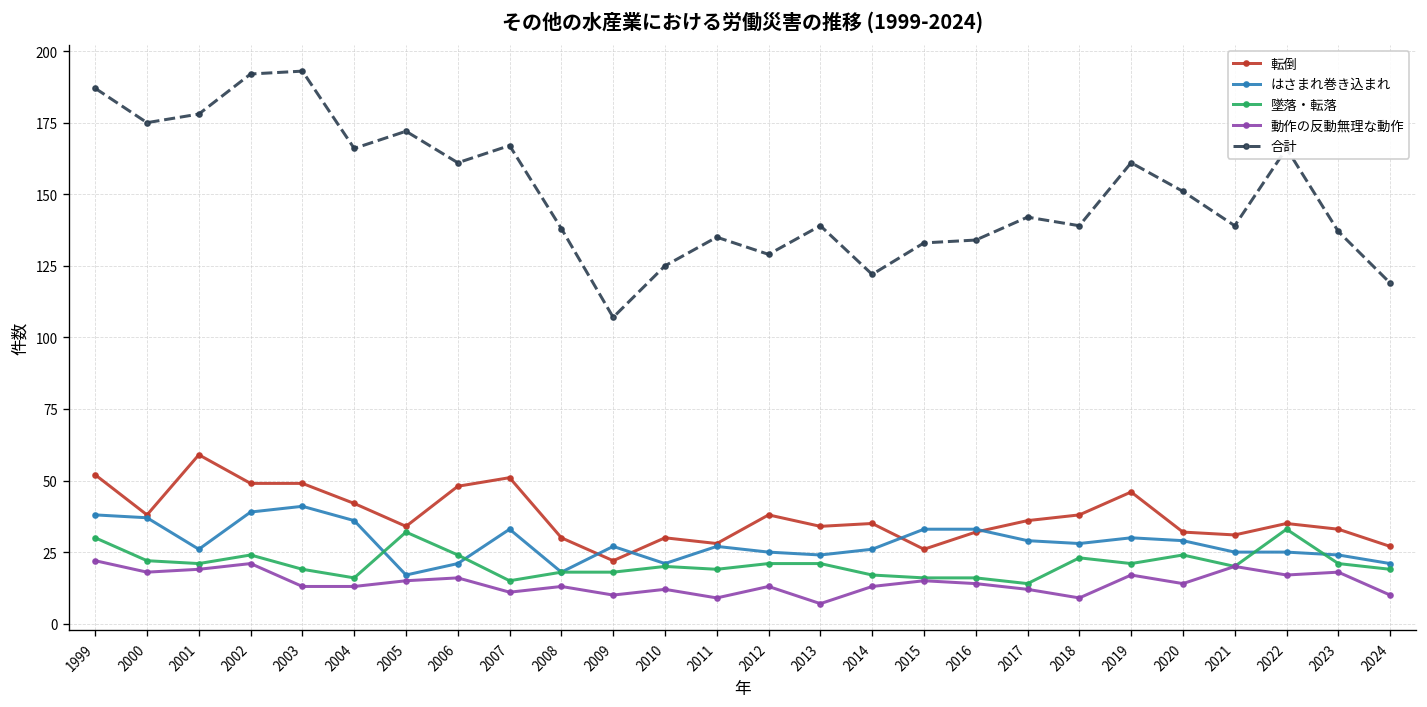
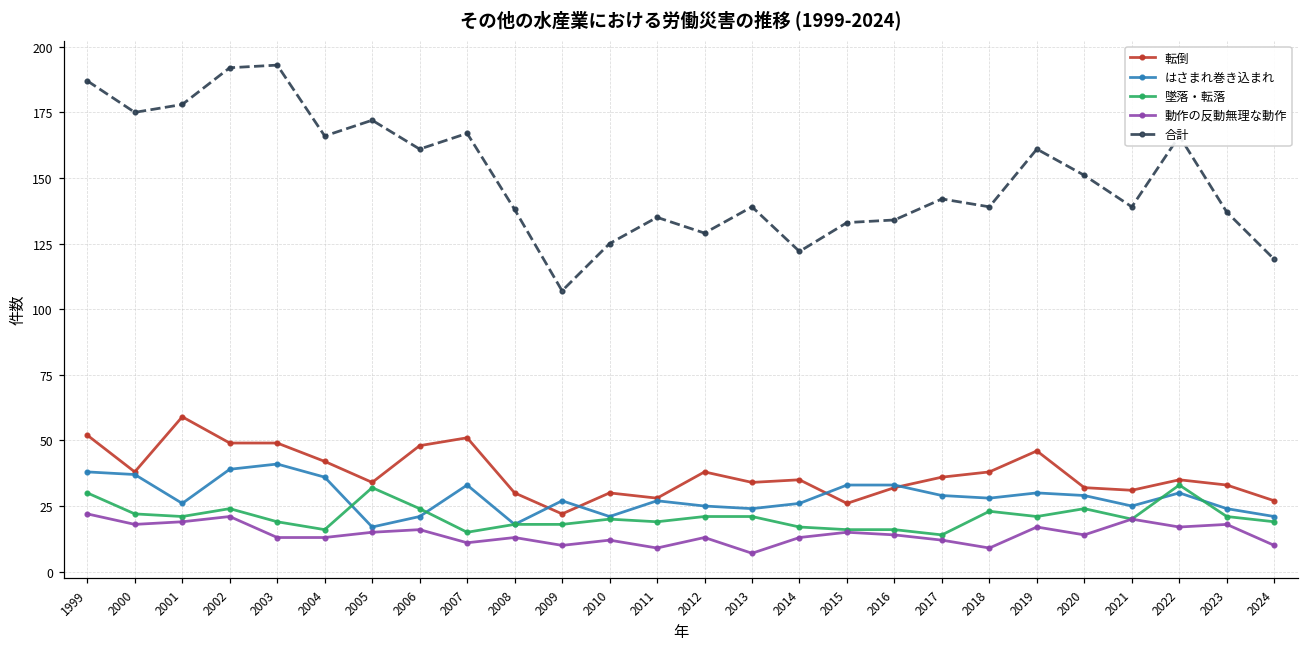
  {
    "転倒": {
      "1999": 52,
      "2001": 59,
      "2002": 49,
      "2003": 49,
      "2004": 42,
      "2005": 34,
      "2006": 48,
      "2007": 51,
      "2008": 30,
      "2009": 22,
      "2010": 30,
      "2012": 38,
      "2013": 34,
      "2014": 35,
      "2015": 26,
      "2017": 36,
      "2018": 38,
      "2019": 46,
      "2020": 32,
      "2021": 31,
      "2022": 35,
      "2023": 33,
      "2024": 27
    },
    "はさまれ巻き込まれ": {
      "1999": 38,
      "2001": 26,
      "2002": 39,
      "2003": 41,
      "2004": 36,
      "2005": 17,
      "2006": 21,
      "2007": 33,
      "2009": 27,
      "2012": 25,
      "2013": 24,
      "2014": 26,
      "2015": 33,
      "2017": 29,
      "2018": 28,
      "2019": 30,
      "2020": 29,
      "2021": 25,
-     "2022": 25,
+     "2022": 30,
      "2023": 24,
      "2024": 21
    },
    "墜落・転落": {
      "1999": 30,
      "2000": 22,
      "2001": 21,
      "2002": 24,
      "2003": 19,
      "2004": 16,
      "2005": 32,
      "2006": 24,
      "2007": 15,
      "2009": 18,
      "2011": 19,
      "2012": 21,
      "2013": 21,
      "2014": 17,
      "2016": 16,
      "2017": 14,
      "2018": 23,
      "2019": 21,
      "2020": 24,
      "2022": 33,
      "2023": 21,
      "2024": 19
    },
    "動作の反動無理な動作": {
      "1999": 22,
      "2000": 18,
      "2001": 19,
      "2002": 21,
      "2003": 13,
      "2004": 13,
      "2005": 15,
      "2006": 16,
      "2007": 11,
      "2008": 13,
      "2009": 10,
      "2010": 12,
      "2011": 9,
      "2012": 13,
      "2013": 7,
      "2014": 13,
      "2016": 14,
      "2017": 12,
      "2018": 9,
      "2019": 17,
      "2020": 14,
      "2022": 17,
      "2023": 18,
      "2024": 10
    },
    "合計": {
      "1999": 187,
      "2000": 175,
      "2001": 178,
      "2002": 192,
      "2003": 193,
      "2004": 166,
      "2005": 172,
      "2006": 161,
      "2007": 167,
      "2008": 138,
      "2009": 107,
      "2010": 125,
      "2011": 135,
      "2012": 129,
      "2013": 139,
      "2014": 122,
      "2015": 133,
      "2016": 134,
      "2017": 142,
      "2018": 139,
      "2019": 161,
      "2020": 151,
      "2021": 139,
      "2023": 137,
      "2024": 119
    }
  }
